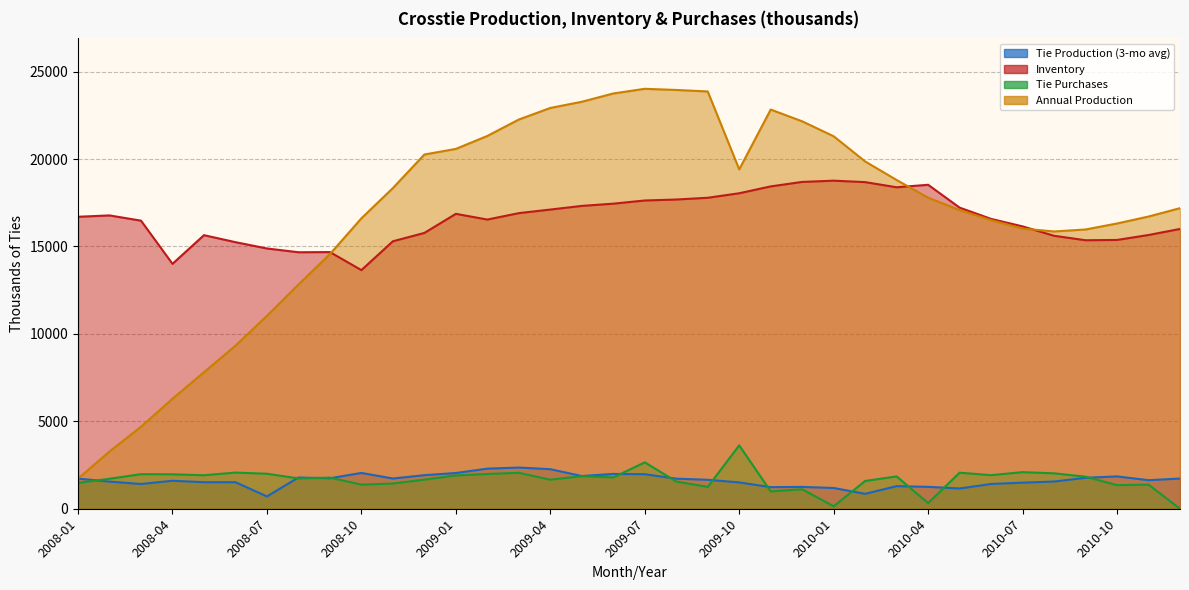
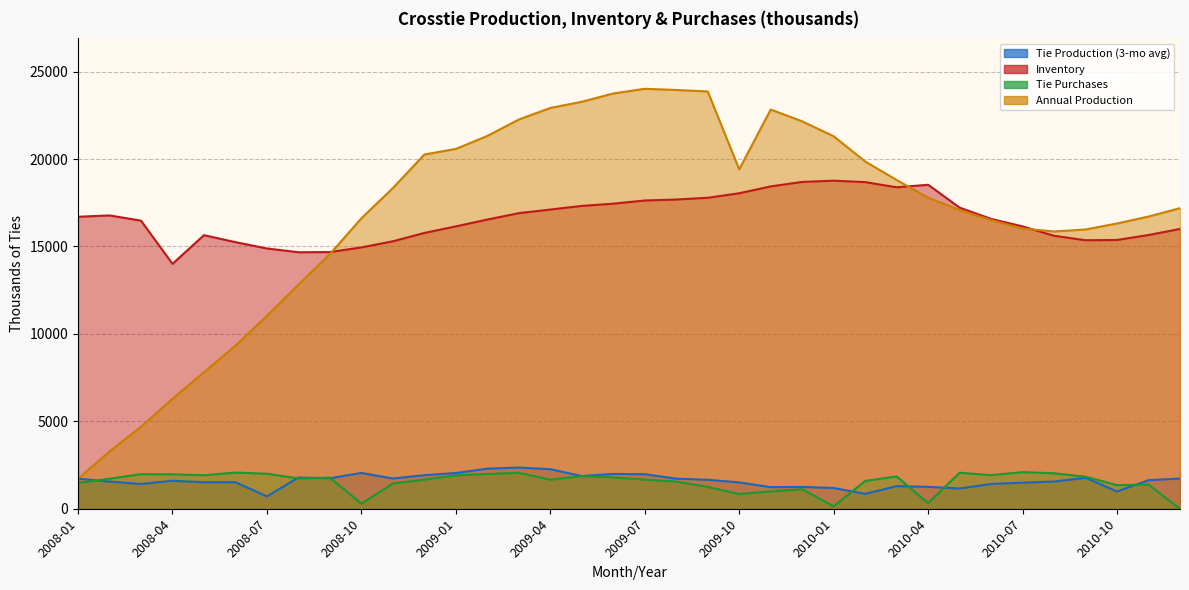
  {
    "Tie Production (3-mo avg)": {
      "2008-04": 1600,
      "2008-07": 700,
      "2008-10": 2000,
      "2009-04": 2300,
      "2009-07": 2000,
      "2009-10": 1500,
      "2010-01": 1200,
      "2010-04": 1300,
      "2010-07": 1500,
-     "2010-10": 1800
+     "2010-10": 1000
    },
    "Inventory": {
      "2008-01": 16700,
      "2008-04": 14000,
      "2008-07": 14900,
-     "2008-10": 13600,
-     "2009-01": 16900,
+     "2008-10": 14900,
+     "2009-01": 16100,
      "2009-04": 17100,
      "2009-07": 17600,
      "2009-10": 18000,
      "2010-01": 18800,
      "2010-04": 18500,
      "2010-10": 15400
    },
    "Tie Purchases": {
      "2008-01": 1500,
      "2008-04": 2000,
      "2008-07": 2000,
-     "2008-10": 1400,
+     "2008-10": 300,
      "2009-04": 1700,
-     "2009-07": 2700,
-     "2009-10": 3600,
+     "2009-07": 1700,
+     "2009-10": 800,
      "2010-01": 100,
      "2010-04": 300,
      "2010-07": 2100,
      "2010-10": 1300
    },
    "Annual Production": {
      "2008-04": 6300,
      "2008-07": 11000,
      "2008-10": 16600,
      "2009-01": 20600,
      "2009-04": 22900,
      "2009-07": 24000,
      "2009-10": 19400,
      "2010-01": 21300,
      "2010-04": 17800,
      "2010-10": 16300
    }
  }
